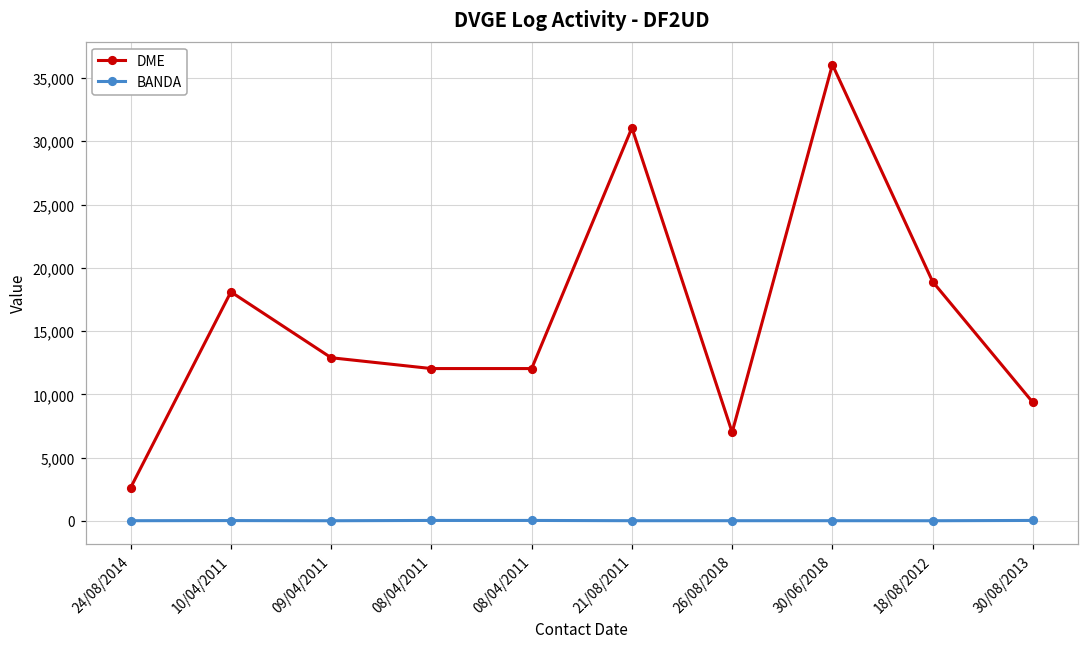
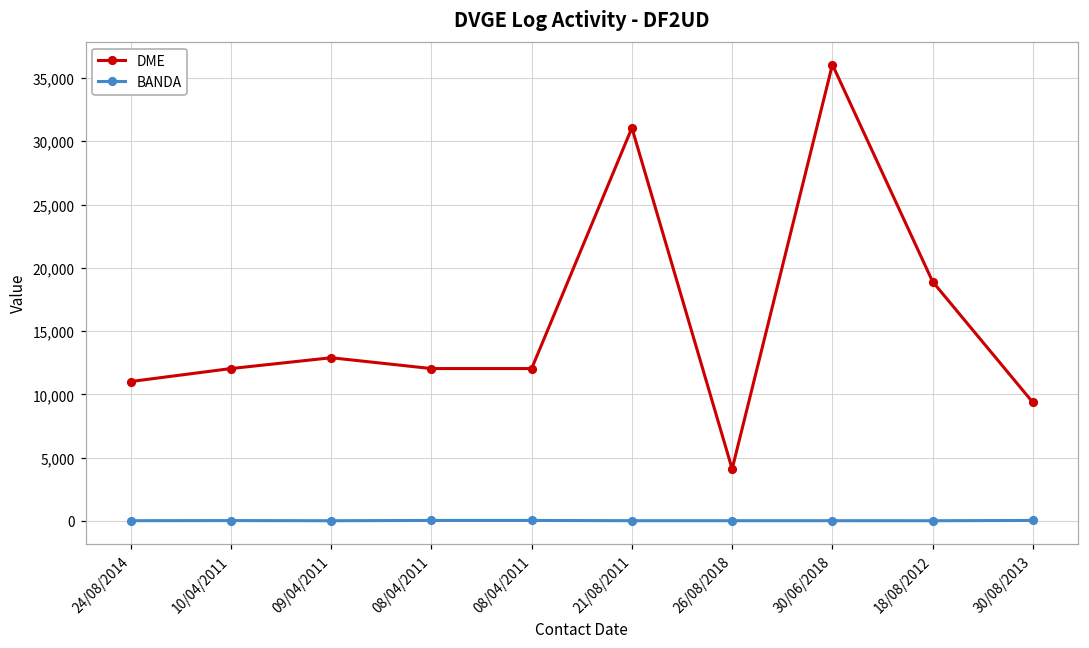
  {
    "DME": {
-     "24/08/2014": "2,600",
-     "10/04/2011": "18,100",
+     "24/08/2014": "11,000",
+     "10/04/2011": "12,000",
      "09/04/2011": "12,900",
      "21/08/2011": "31,100",
-     "26/08/2018": "7,000",
+     "26/08/2018": "4,100",
      "30/06/2018": "36,100",
      "18/08/2012": "18,900",
      "30/08/2013": "9,400"
    },
    "BANDA": {
      "24/08/2014": "0",
      "10/04/2011": "0",
      "09/04/2011": "0",
      "21/08/2011": "0",
      "26/08/2018": "0",
      "30/06/2018": "0",
      "18/08/2012": "0",
      "30/08/2013": "0"
    }
  }
